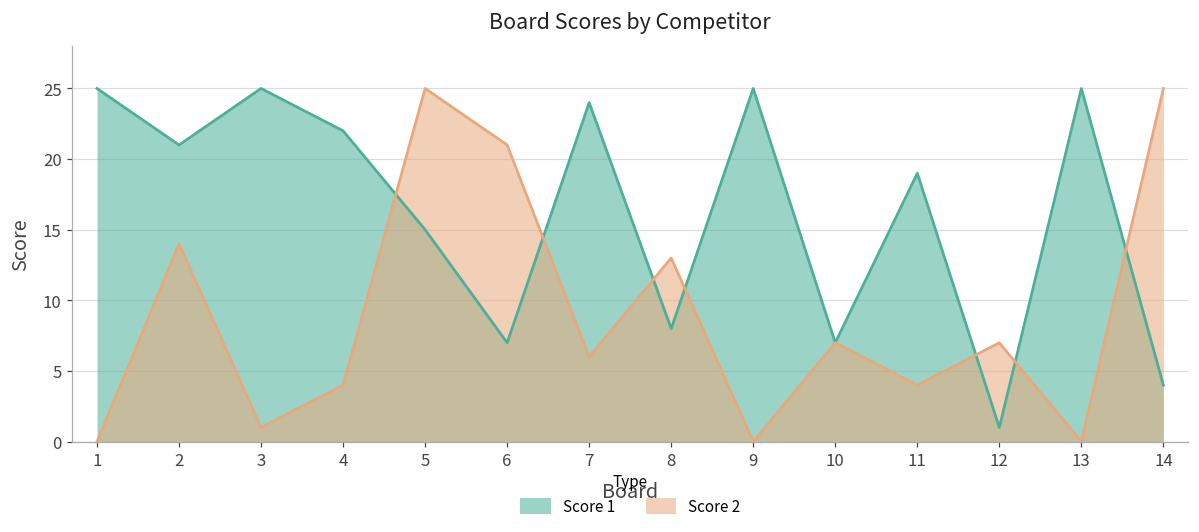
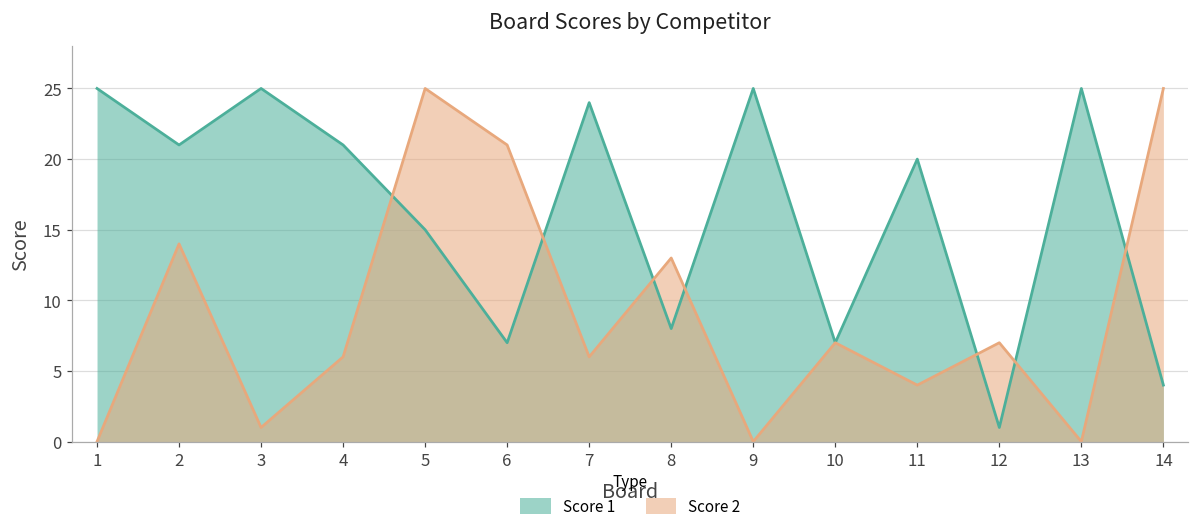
  {
    "Score 1": {
      "1": 25,
      "2": 21,
      "3": 25,
-     "4": 22,
+     "4": 21,
      "5": 15,
      "6": 7,
      "7": 24,
      "8": 8,
      "9": 25,
-     "11": 19,
+     "11": 20,
      "12": 1,
      "13": 25,
      "14": 4
    },
    "Score 2": {
      "1": 0,
      "2": 14,
      "3": 1,
-     "4": 4,
+     "4": 6,
      "5": 25,
      "6": 21,
      "7": 6,
      "8": 13,
      "9": 0,
      "11": 4,
      "12": 7,
      "13": 0,
      "14": 25
    }
  }
